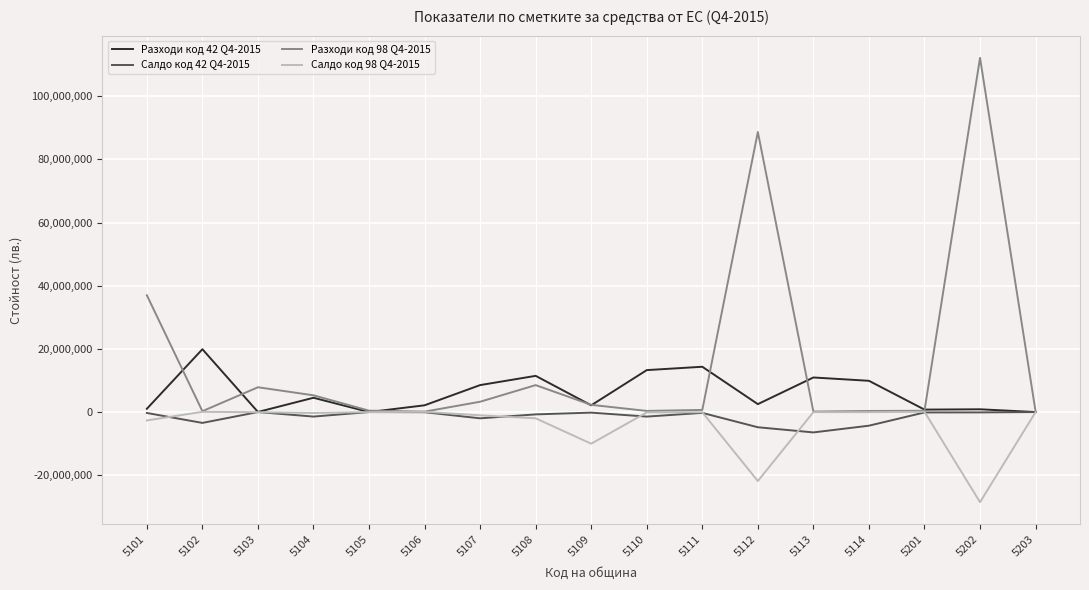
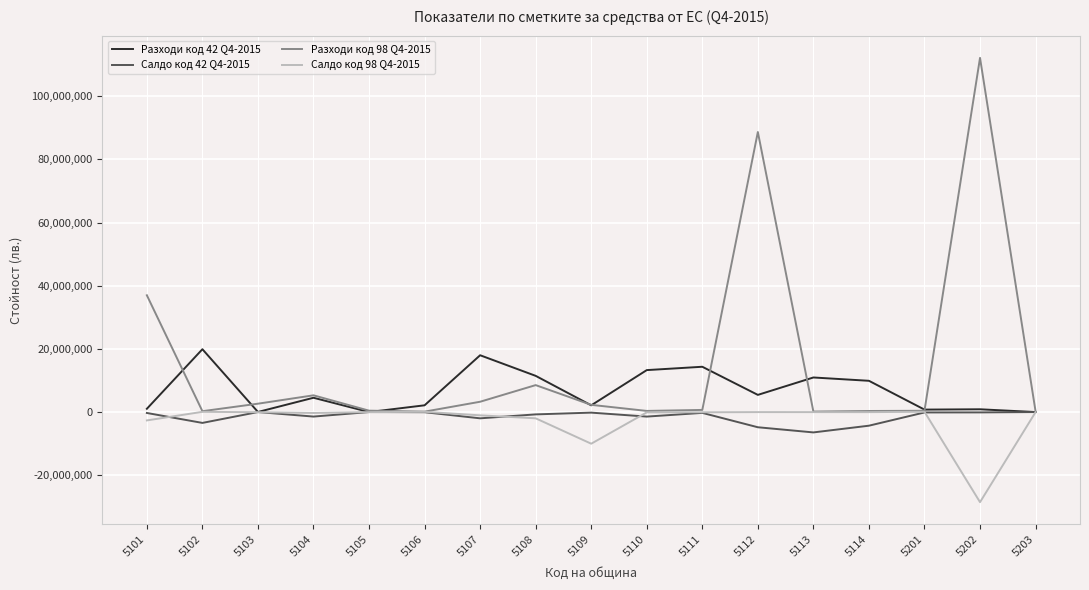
  {
    "Разходи код 42 Q4-2015": {
      "5101": "1,000,000",
      "5102": "20,000,000",
      "5106": "2,000,000",
-     "5107": "9,000,000",
+     "5107": "18,000,000",
      "5108": "11,000,000",
      "5110": "13,000,000",
      "5111": "14,000,000",
-     "5112": "3,000,000",
+     "5112": "5,000,000",
      "5113": "11,000,000",
      "5114": "10,000,000",
      "5202": "1,000,000"
    },
    "Салдо код 42 Q4-2015": {
      "5101": "0",
      "5102": "-3,000,000",
      "5104": "-1,000,000",
      "5107": "-2,000,000",
      "5108": "-1,000,000",
      "5109": "0",
      "5110": "-1,000,000",
      "5112": "-5,000,000",
      "5113": "-6,000,000",
      "5114": "-4,000,000",
      "5202": "0"
    },
    "Разходи код 98 Q4-2015": {
      "5101": "37,000,000",
-     "5103": "8,000,000",
+     "5103": "3,000,000",
      "5107": "3,000,000",
      "5108": "9,000,000",
      "5112": "89,000,000",
      "5202": "112,000,000"
    },
    "Салдо код 98 Q4-2015": {
      "5101": "-3,000,000",
      "5104": "0",
      "5107": "-1,000,000",
      "5108": "-2,000,000",
      "5109": "-10,000,000",
-     "5112": "-22,000,000",
+     "5112": "0",
      "5202": "-29,000,000"
    }
  }
